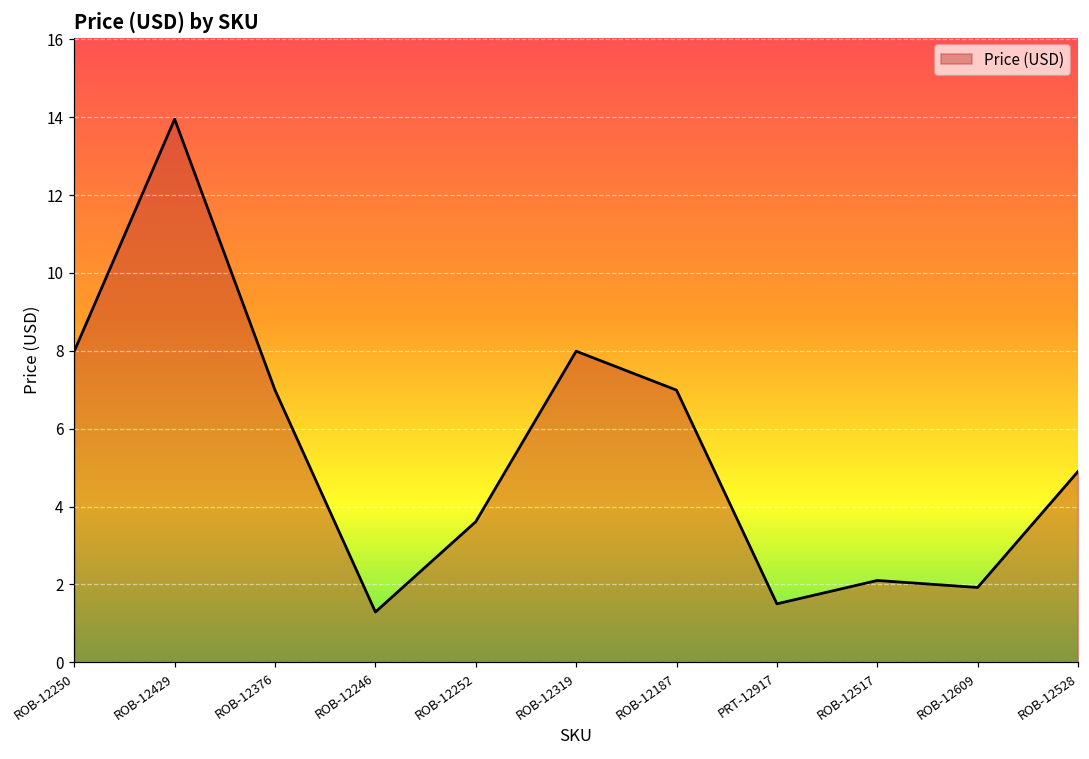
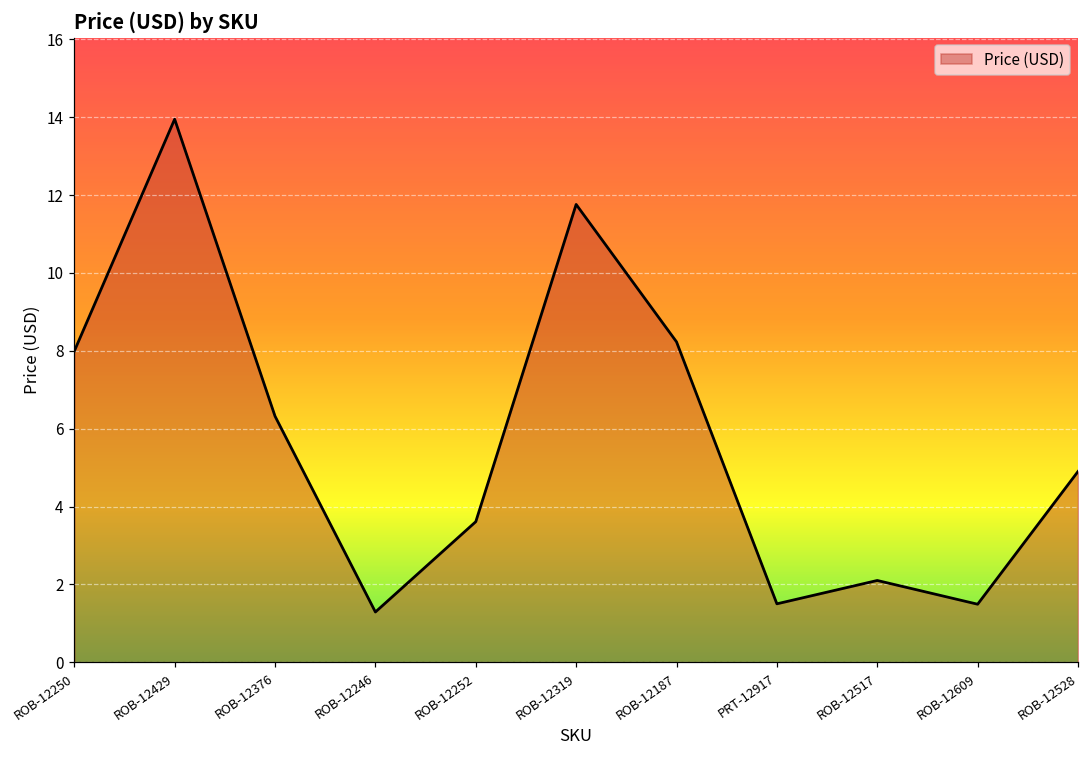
  {
    "ROB-12250": 8.0,
    "ROB-12429": 14.0,
-   "ROB-12376": 7.0,
+   "ROB-12376": 6.3,
    "ROB-12246": 1.3,
    "ROB-12252": 3.6,
-   "ROB-12319": 8.0,
-   "ROB-12187": 7.0,
+   "ROB-12319": 11.8,
+   "ROB-12187": 8.2,
    "PRT-12917": 1.5,
    "ROB-12517": 2.1,
-   "ROB-12609": 1.9,
+   "ROB-12609": 1.5,
    "ROB-12528": 4.9
  }
